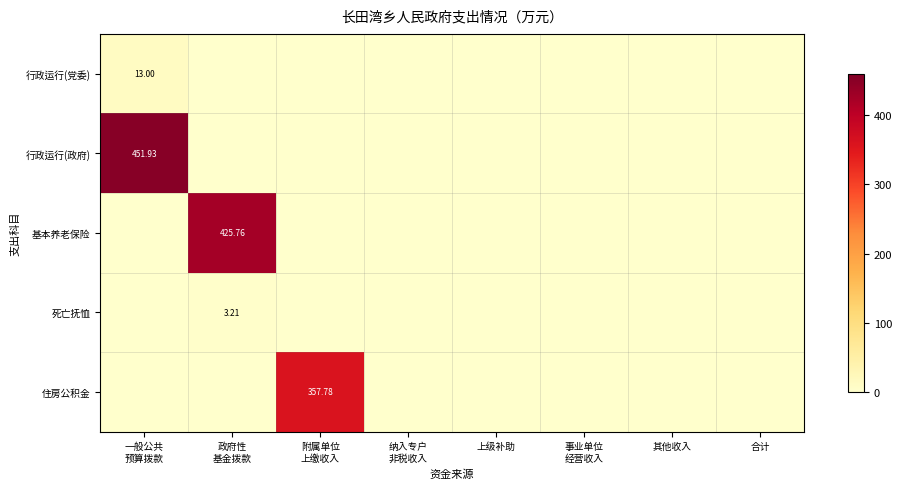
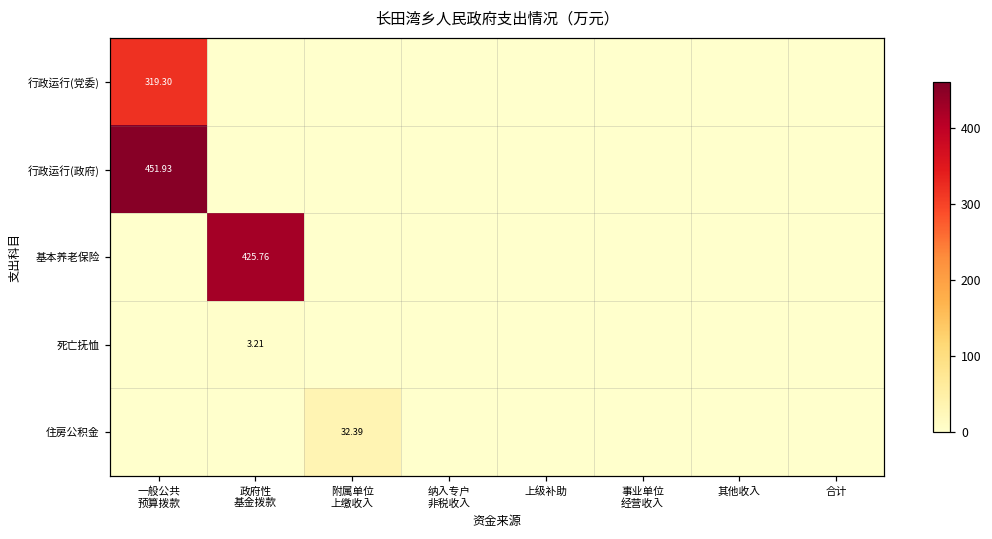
  {
    "行政运行(党委)": {
-     "一般公共 预算拨款": 13.00
+     "一般公共 预算拨款": 319.30
    },
    "行政运行(政府)": {
      "一般公共 预算拨款": 451.93
    },
    "基本养老保险": {
      "政府性 基金拨款": 425.76
    },
    "死亡抚恤": {
      "政府性 基金拨款": 3.21
    },
    "住房公积金": {
-     "附属单位 上缴收入": 357.78
+     "附属单位 上缴收入": 32.39
    }
  }
